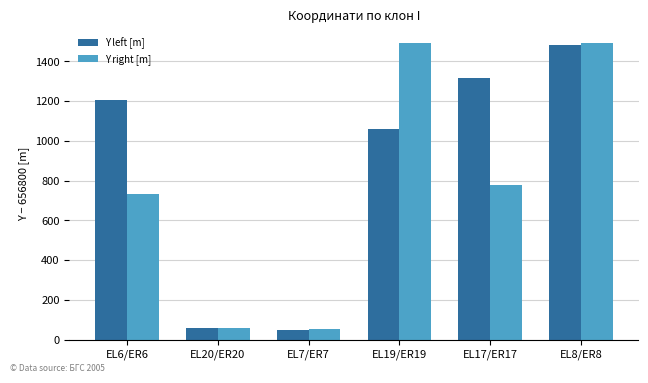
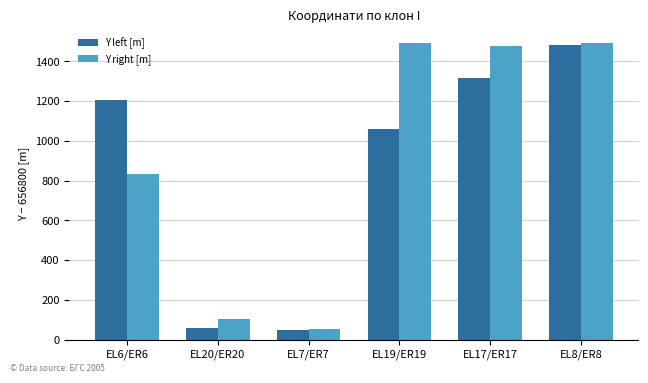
  {
    "Y left [m]": {
      "EL6/ER6": 1200,
      "EL20/ER20": 60,
      "EL7/ER7": 50,
      "EL19/ER19": 1060,
      "EL17/ER17": 1310,
      "EL8/ER8": 1480
    },
    "Y right [m]": {
-     "EL6/ER6": 730,
-     "EL20/ER20": 60,
+     "EL6/ER6": 830,
+     "EL20/ER20": 100,
      "EL7/ER7": 50,
      "EL19/ER19": 1490,
-     "EL17/ER17": 780,
+     "EL17/ER17": 1480,
      "EL8/ER8": 1490
    }
  }
